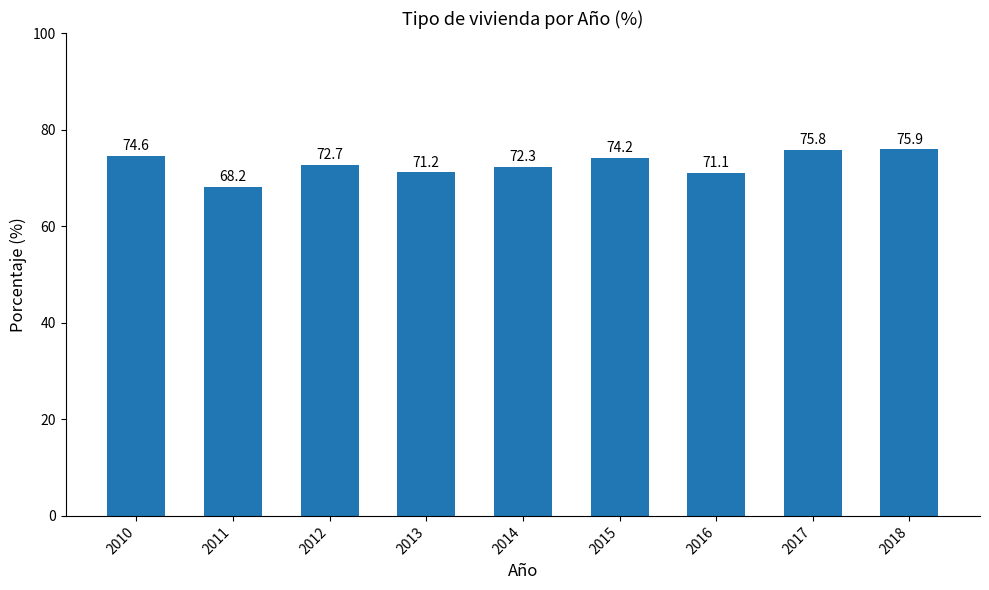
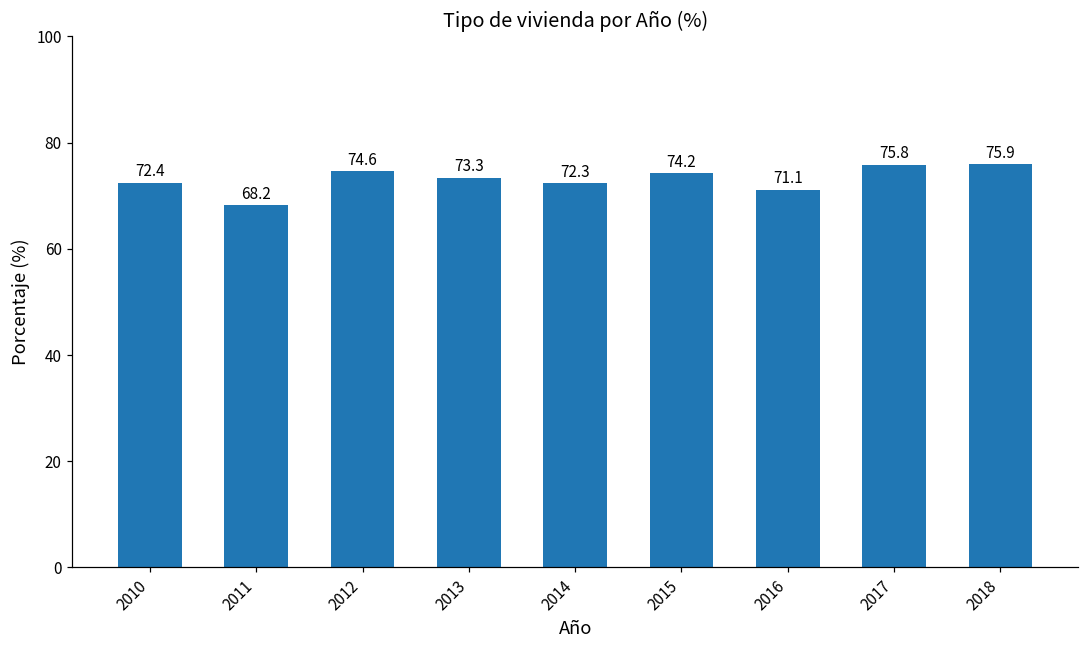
  {
-   "2010": 74.6,
+   "2010": 72.4,
    "2011": 68.2,
-   "2012": 72.7,
-   "2013": 71.2,
+   "2012": 74.6,
+   "2013": 73.3,
    "2014": 72.3,
    "2015": 74.2,
    "2016": 71.1,
    "2017": 75.8,
    "2018": 75.9
  }
